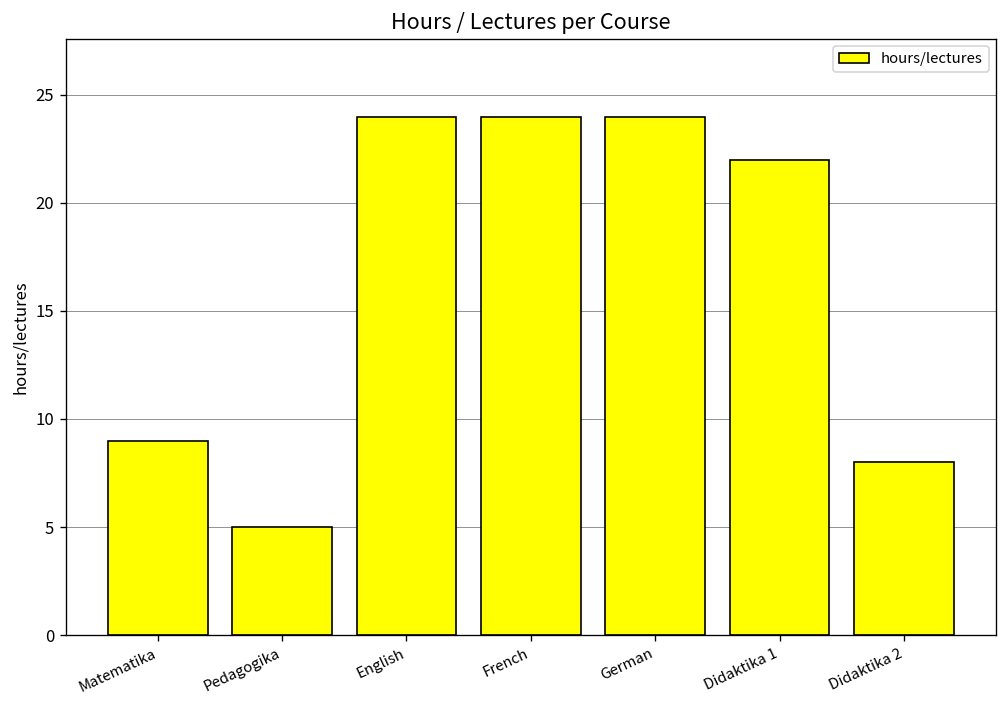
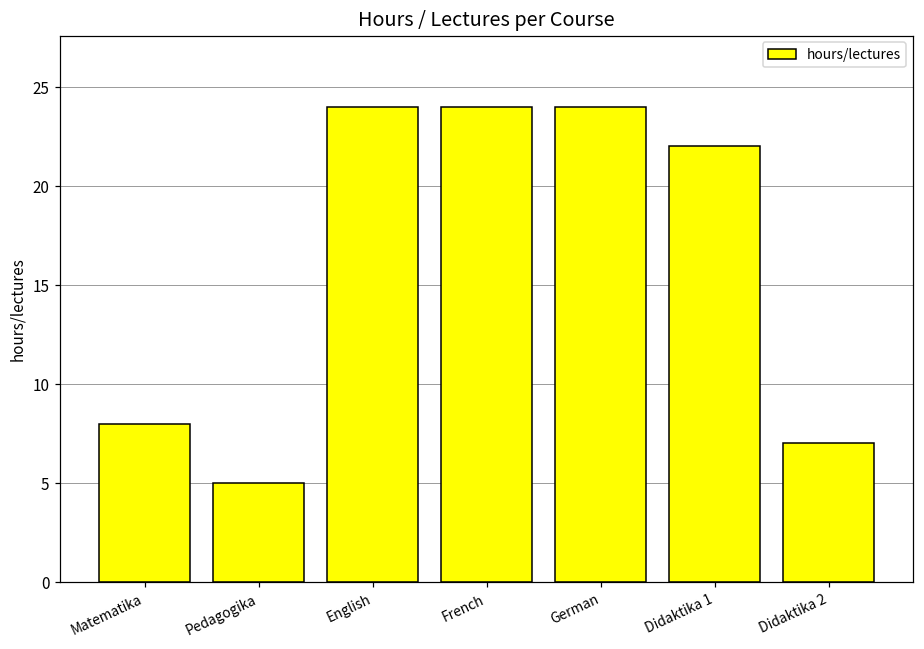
  {
-   "Matematika": 9,
+   "Matematika": 8,
    "Pedagogika": 5,
    "English": 24,
    "French": 24,
    "German": 24,
    "Didaktika 1": 22,
-   "Didaktika 2": 8
+   "Didaktika 2": 7
  }
